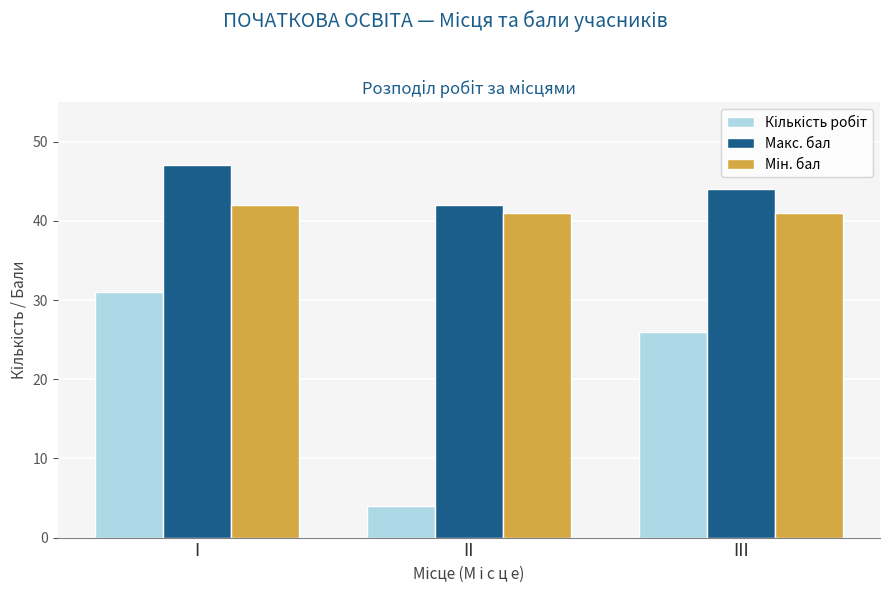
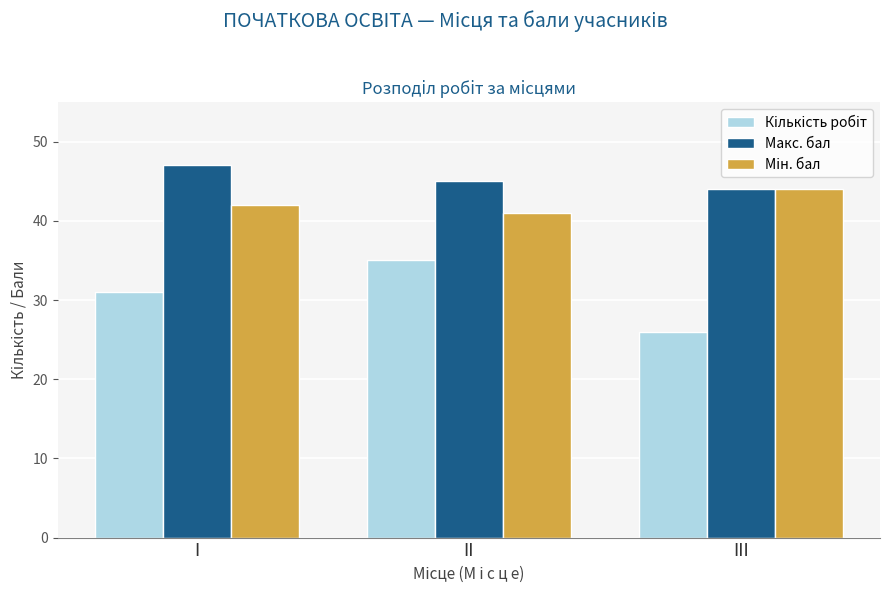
  {
    "Кількість робіт": {
      "І": 31,
-     "ІІ": 4,
+     "ІІ": 35,
      "ІІІ": 26
    },
    "Макс. бал": {
      "І": 47,
-     "ІІ": 42,
+     "ІІ": 45,
      "ІІІ": 44
    },
    "Мін. бал": {
      "І": 42,
      "ІІ": 41,
-     "ІІІ": 41
+     "ІІІ": 44
    }
  }
